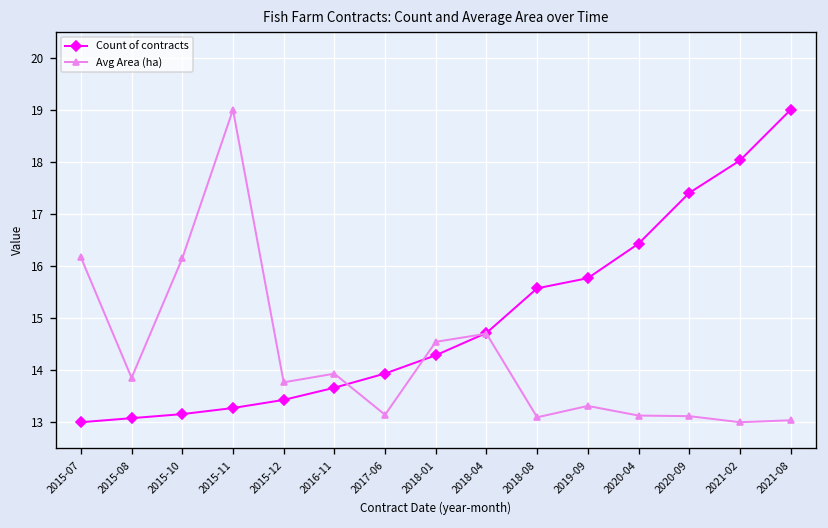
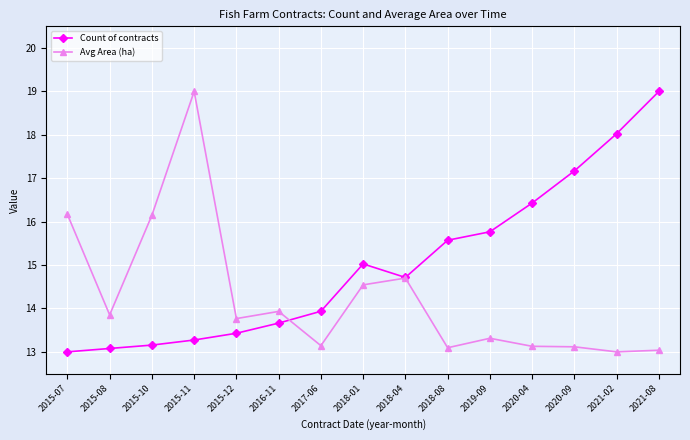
  {
    "Count of contracts": {
      "2015-07": 13.0,
      "2015-08": 13.1,
      "2015-10": 13.2,
      "2015-11": 13.3,
      "2015-12": 13.4,
      "2016-11": 13.7,
      "2017-06": 13.9,
-     "2018-01": 14.3,
+     "2018-01": 15.0,
      "2018-08": 15.6,
      "2019-09": 15.8,
      "2020-04": 16.4,
-     "2020-09": 17.4,
+     "2020-09": 17.2,
      "2021-02": 18.0,
      "2021-08": 19.0
    },
    "Avg Area (ha)": {
      "2015-07": 16.2,
      "2015-08": 13.9,
      "2015-10": 16.1,
      "2015-11": 19.0,
      "2015-12": 13.8,
      "2016-11": 13.9,
      "2017-06": 13.1,
      "2018-01": 14.5,
      "2018-08": 13.1,
      "2019-09": 13.3,
      "2020-04": 13.1,
      "2020-09": 13.1,
      "2021-02": 13.0,
      "2021-08": 13.0
    }
  }
